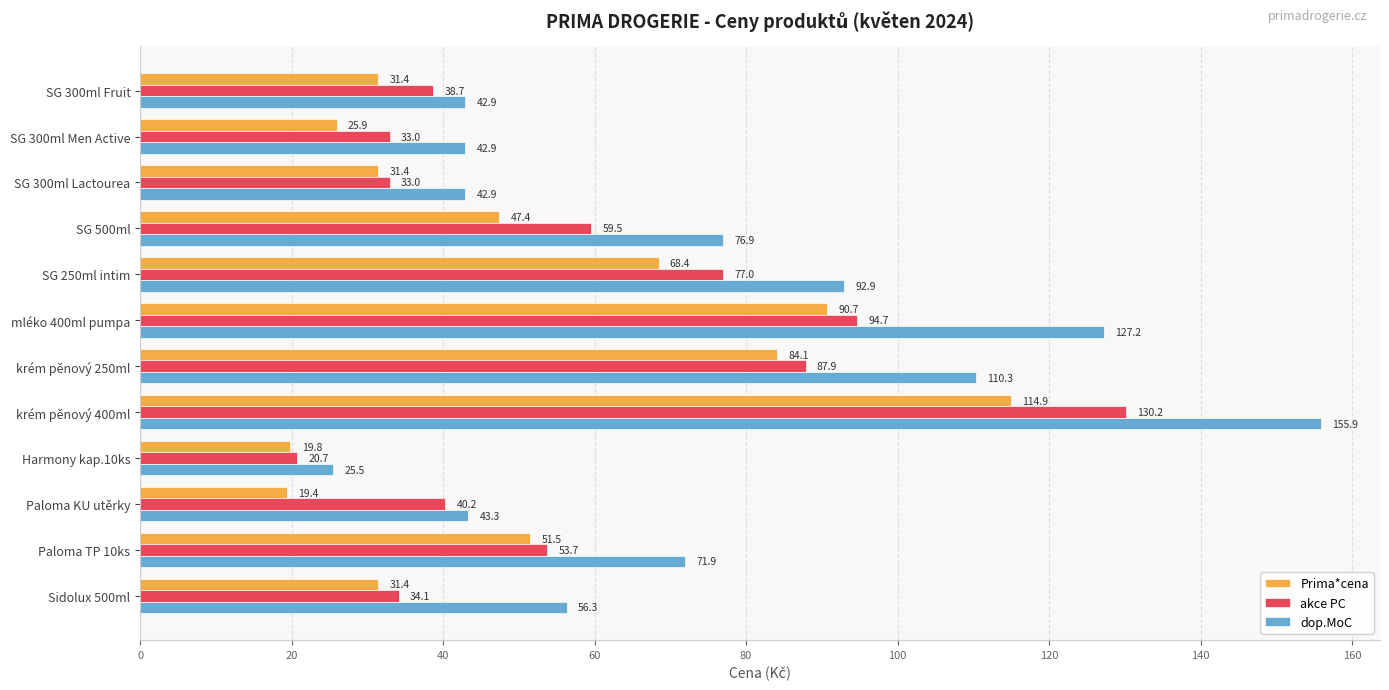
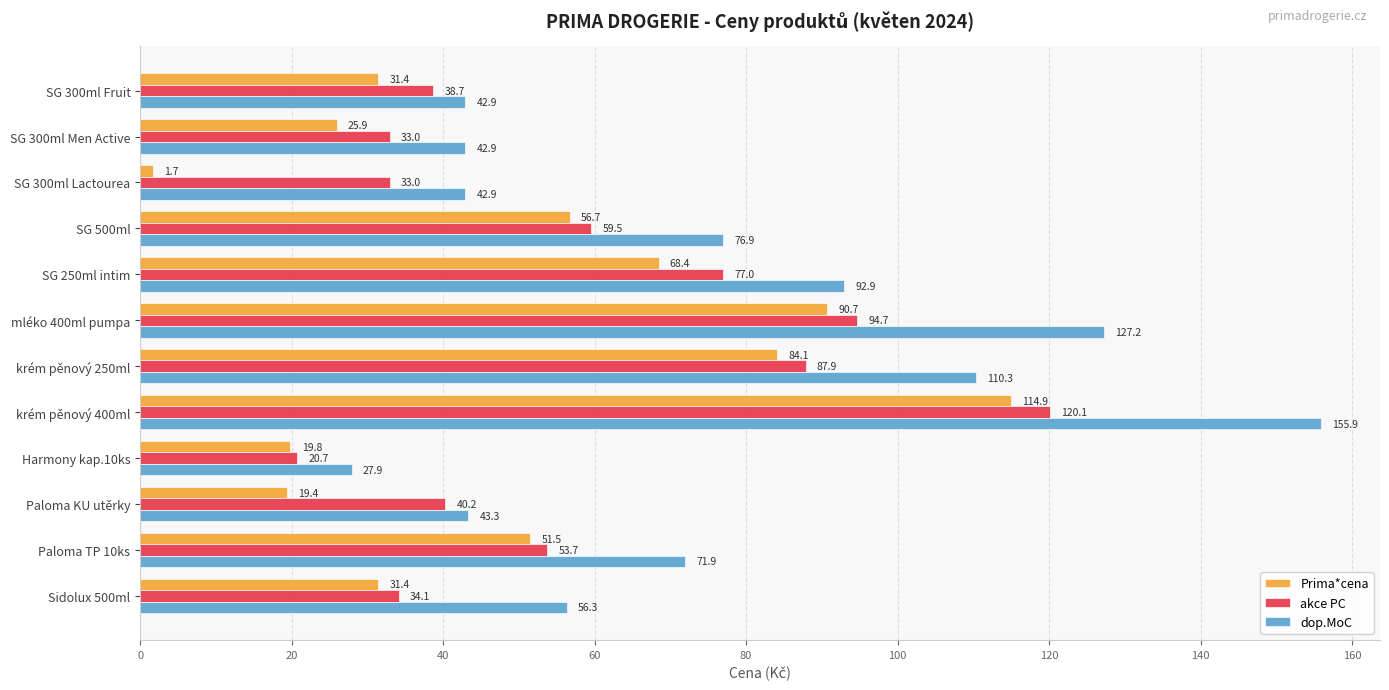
  {
    "Prima*cena": {
      "SG 300ml Fruit": 31.4,
      "SG 300ml Men Active": 25.9,
-     "SG 300ml Lactourea": 31.4,
-     "SG 500ml": 47.4,
+     "SG 300ml Lactourea": 1.7,
+     "SG 500ml": 56.7,
      "SG 250ml intim": 68.4,
      "mléko 400ml pumpa": 90.7,
      "krém pěnový 250ml": 84.1,
      "krém pěnový 400ml": 114.9,
      "Harmony kap.10ks": 19.8,
      "Paloma KU utěrky": 19.4,
      "Paloma TP 10ks": 51.5,
      "Sidolux 500ml": 31.4
    },
    "akce PC": {
      "SG 300ml Fruit": 38.7,
      "SG 300ml Men Active": 33.0,
      "SG 300ml Lactourea": 33.0,
      "SG 500ml": 59.5,
      "SG 250ml intim": 77.0,
      "mléko 400ml pumpa": 94.7,
      "krém pěnový 250ml": 87.9,
-     "krém pěnový 400ml": 130.2,
+     "krém pěnový 400ml": 120.1,
      "Harmony kap.10ks": 20.7,
      "Paloma KU utěrky": 40.2,
      "Paloma TP 10ks": 53.7,
      "Sidolux 500ml": 34.1
    },
    "dop.MoC": {
      "SG 300ml Fruit": 42.9,
      "SG 300ml Men Active": 42.9,
      "SG 300ml Lactourea": 42.9,
      "SG 500ml": 76.9,
      "SG 250ml intim": 92.9,
      "mléko 400ml pumpa": 127.2,
      "krém pěnový 250ml": 110.3,
      "krém pěnový 400ml": 155.9,
-     "Harmony kap.10ks": 25.5,
+     "Harmony kap.10ks": 27.9,
      "Paloma KU utěrky": 43.3,
      "Paloma TP 10ks": 71.9,
      "Sidolux 500ml": 56.3
    }
  }
